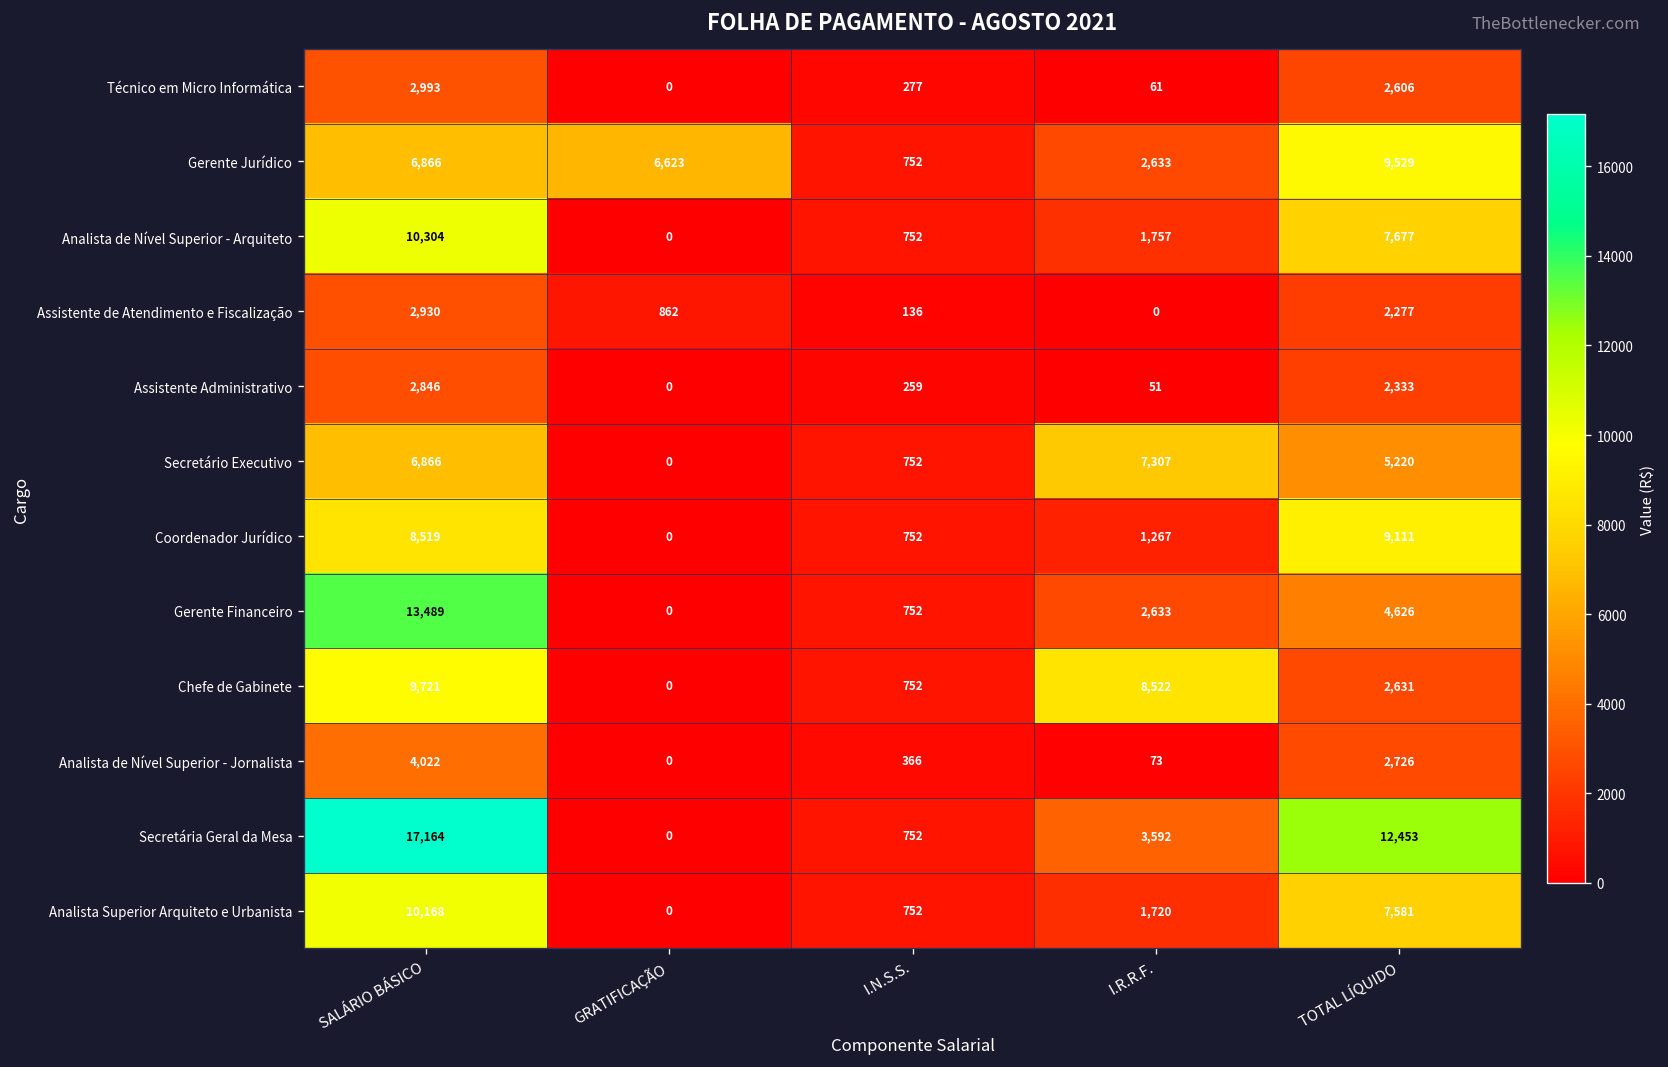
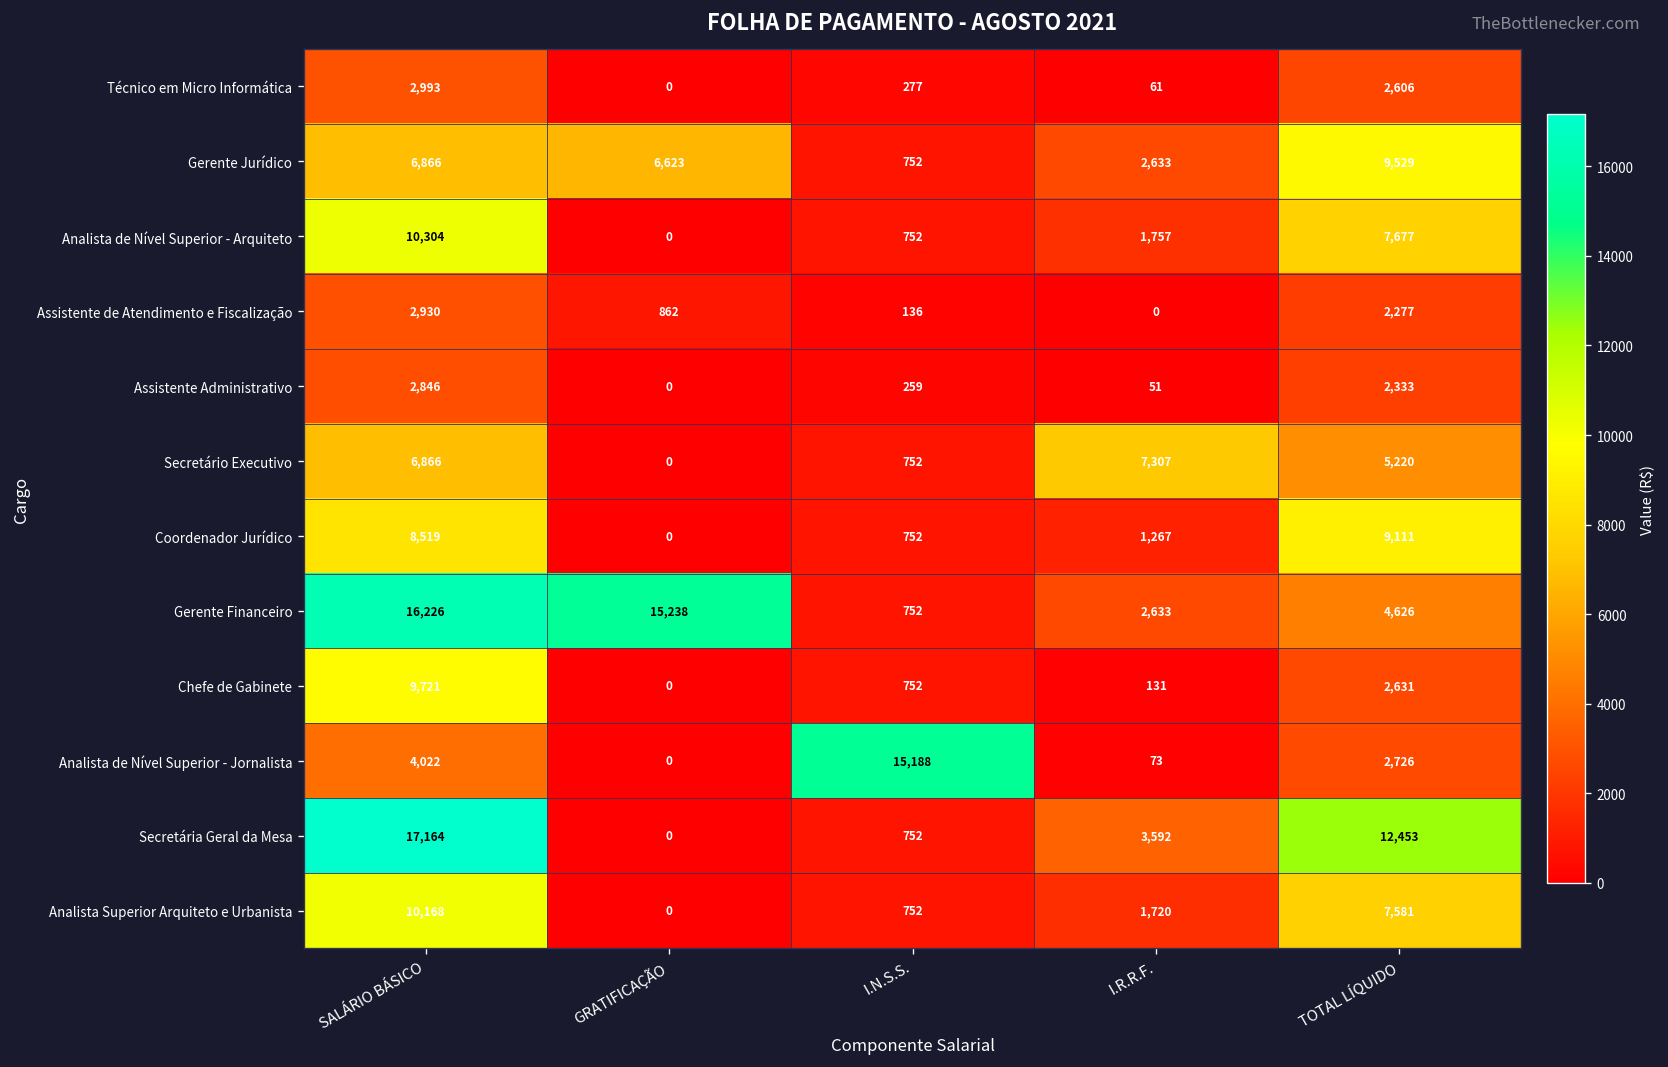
  {
    "Técnico em Micro Informática": {
      "SALÁRIO BÁSICO": "2,993",
      "GRATIFICAÇÃO": "0",
      "I.N.S.S.": "277",
      "I.R.R.F.": "61",
      "TOTAL LÍQUIDO": "2,606"
    },
    "Gerente Jurídico": {
      "SALÁRIO BÁSICO": "6,866",
      "GRATIFICAÇÃO": "6,623",
      "I.N.S.S.": "752",
      "I.R.R.F.": "2,633",
      "TOTAL LÍQUIDO": "9,529"
    },
    "Analista de Nível Superior - Arquiteto": {
      "SALÁRIO BÁSICO": "10,304",
      "GRATIFICAÇÃO": "0",
      "I.N.S.S.": "752",
      "I.R.R.F.": "1,757",
      "TOTAL LÍQUIDO": "7,677"
    },
    "Assistente de Atendimento e Fiscalização": {
      "SALÁRIO BÁSICO": "2,930",
      "GRATIFICAÇÃO": "862",
      "I.N.S.S.": "136",
      "I.R.R.F.": "0",
      "TOTAL LÍQUIDO": "2,277"
    },
    "Assistente Administrativo": {
      "SALÁRIO BÁSICO": "2,846",
      "GRATIFICAÇÃO": "0",
      "I.N.S.S.": "259",
      "I.R.R.F.": "51",
      "TOTAL LÍQUIDO": "2,333"
    },
    "Secretário Executivo": {
      "SALÁRIO BÁSICO": "6,866",
      "GRATIFICAÇÃO": "0",
      "I.N.S.S.": "752",
      "I.R.R.F.": "7,307",
      "TOTAL LÍQUIDO": "5,220"
    },
    "Coordenador Jurídico": {
      "SALÁRIO BÁSICO": "8,519",
      "GRATIFICAÇÃO": "0",
      "I.N.S.S.": "752",
      "I.R.R.F.": "1,267",
      "TOTAL LÍQUIDO": "9,111"
    },
    "Gerente Financeiro": {
-     "SALÁRIO BÁSICO": "13,489",
-     "GRATIFICAÇÃO": "0",
+     "SALÁRIO BÁSICO": "16,226",
+     "GRATIFICAÇÃO": "15,238",
      "I.N.S.S.": "752",
      "I.R.R.F.": "2,633",
      "TOTAL LÍQUIDO": "4,626"
    },
    "Chefe de Gabinete": {
      "SALÁRIO BÁSICO": "9,721",
      "GRATIFICAÇÃO": "0",
      "I.N.S.S.": "752",
-     "I.R.R.F.": "8,522",
+     "I.R.R.F.": "131",
      "TOTAL LÍQUIDO": "2,631"
    },
    "Analista de Nível Superior - Jornalista": {
      "SALÁRIO BÁSICO": "4,022",
      "GRATIFICAÇÃO": "0",
-     "I.N.S.S.": "366",
+     "I.N.S.S.": "15,188",
      "I.R.R.F.": "73",
      "TOTAL LÍQUIDO": "2,726"
    },
    "Secretária Geral da Mesa": {
      "SALÁRIO BÁSICO": "17,164",
      "GRATIFICAÇÃO": "0",
      "I.N.S.S.": "752",
      "I.R.R.F.": "3,592",
      "TOTAL LÍQUIDO": "12,453"
    },
    "Analista Superior Arquiteto e Urbanista": {
      "SALÁRIO BÁSICO": "10,168",
      "GRATIFICAÇÃO": "0",
      "I.N.S.S.": "752",
      "I.R.R.F.": "1,720",
      "TOTAL LÍQUIDO": "7,581"
    }
  }
